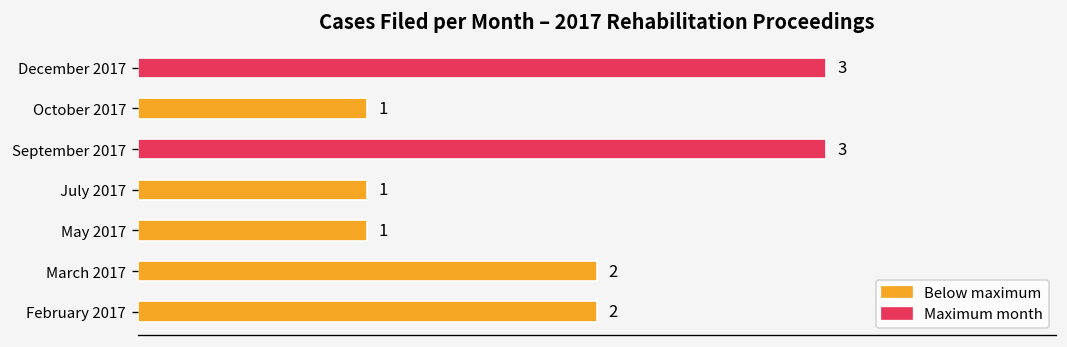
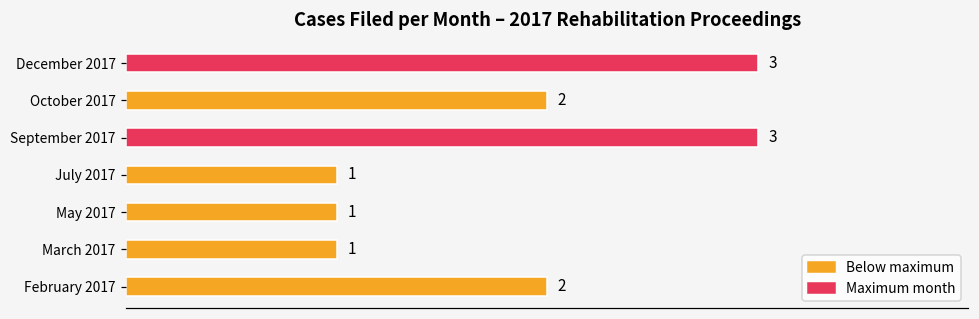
  {
    "December 2017": 3,
-   "October 2017": 1,
+   "October 2017": 2,
    "September 2017": 3,
    "July 2017": 1,
    "May 2017": 1,
-   "March 2017": 2,
+   "March 2017": 1,
    "February 2017": 2
  }
